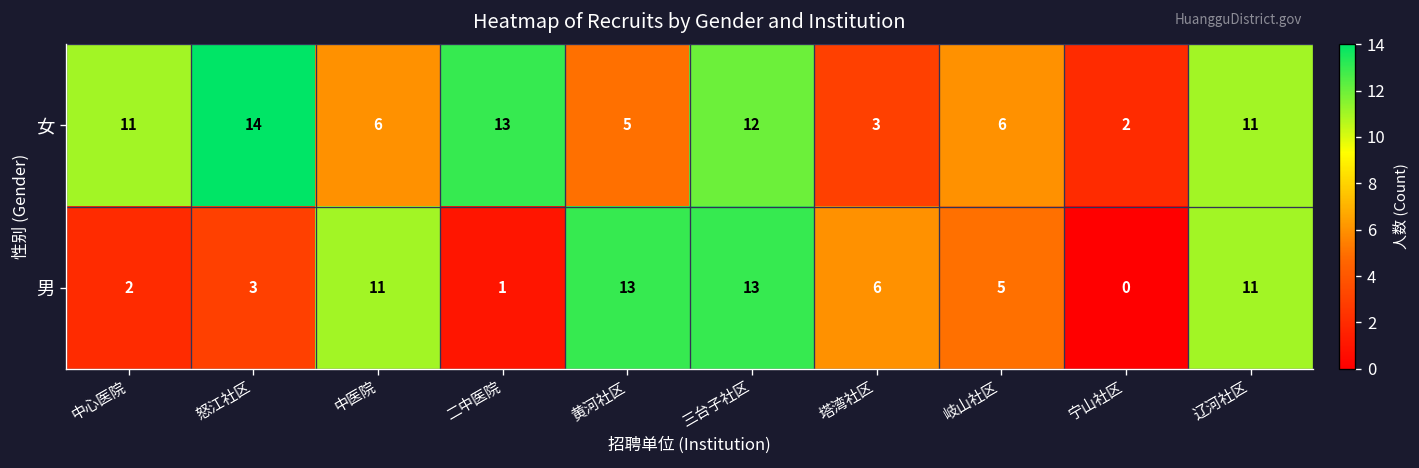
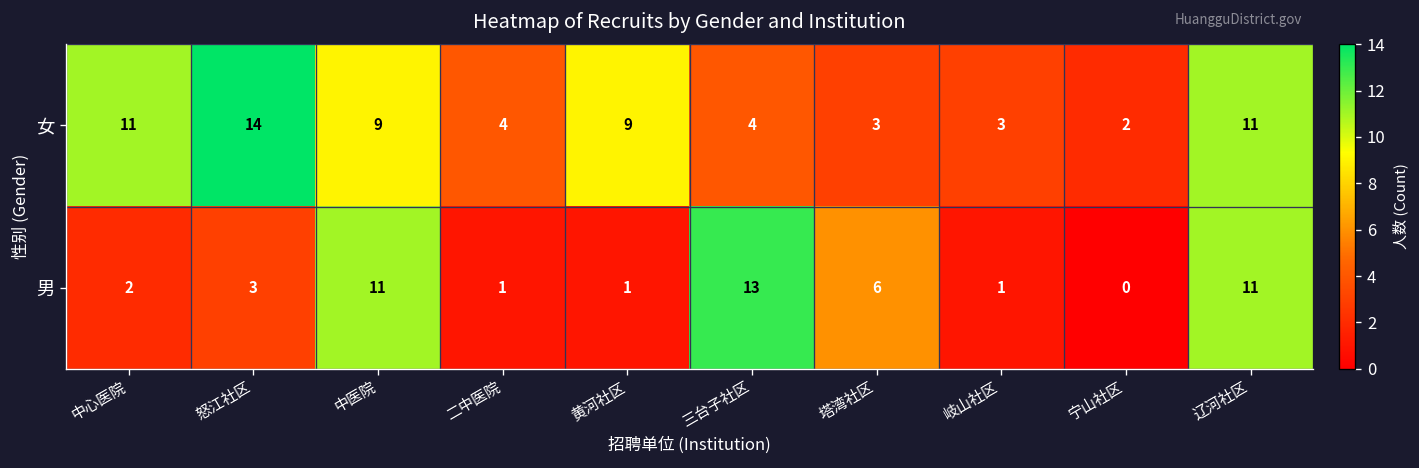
  {
    "女": {
      "中心医院": 11,
      "怒江社区": 14,
-     "中医院": 6,
-     "二中医院": 13,
-     "黄河社区": 5,
-     "三台子社区": 12,
+     "中医院": 9,
+     "二中医院": 4,
+     "黄河社区": 9,
+     "三台子社区": 4,
      "塔湾社区": 3,
-     "岐山社区": 6,
+     "岐山社区": 3,
      "宁山社区": 2,
      "辽河社区": 11
    },
    "男": {
      "中心医院": 2,
      "怒江社区": 3,
      "中医院": 11,
      "二中医院": 1,
-     "黄河社区": 13,
+     "黄河社区": 1,
      "三台子社区": 13,
      "塔湾社区": 6,
-     "岐山社区": 5,
+     "岐山社区": 1,
      "宁山社区": 0,
      "辽河社区": 11
    }
  }
